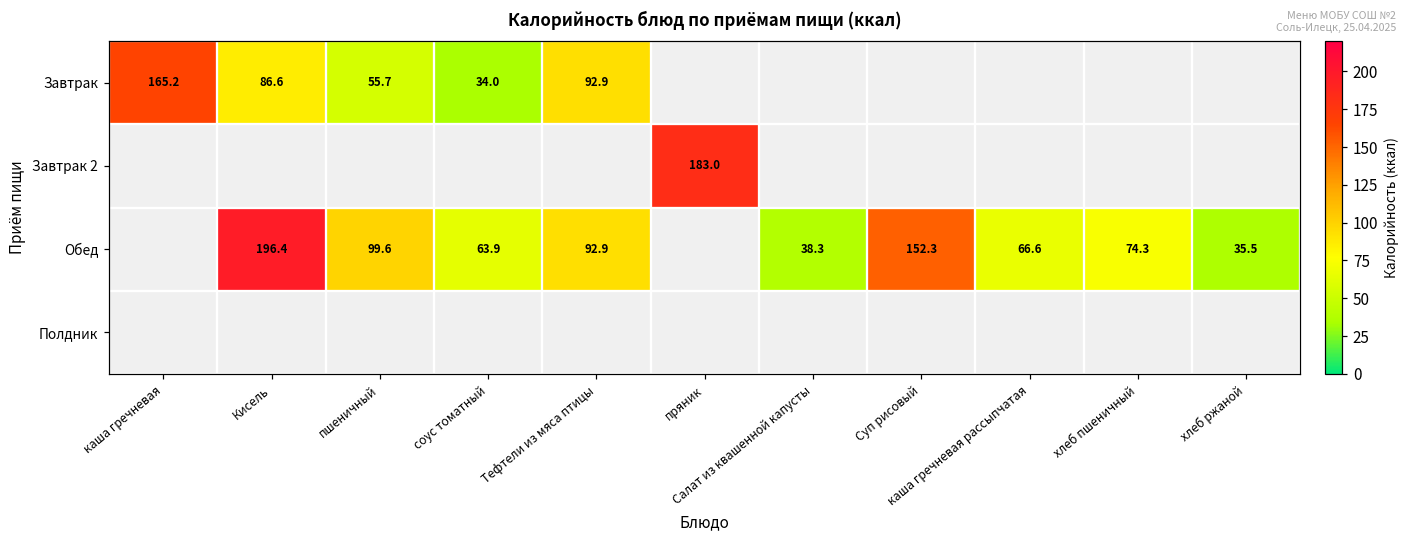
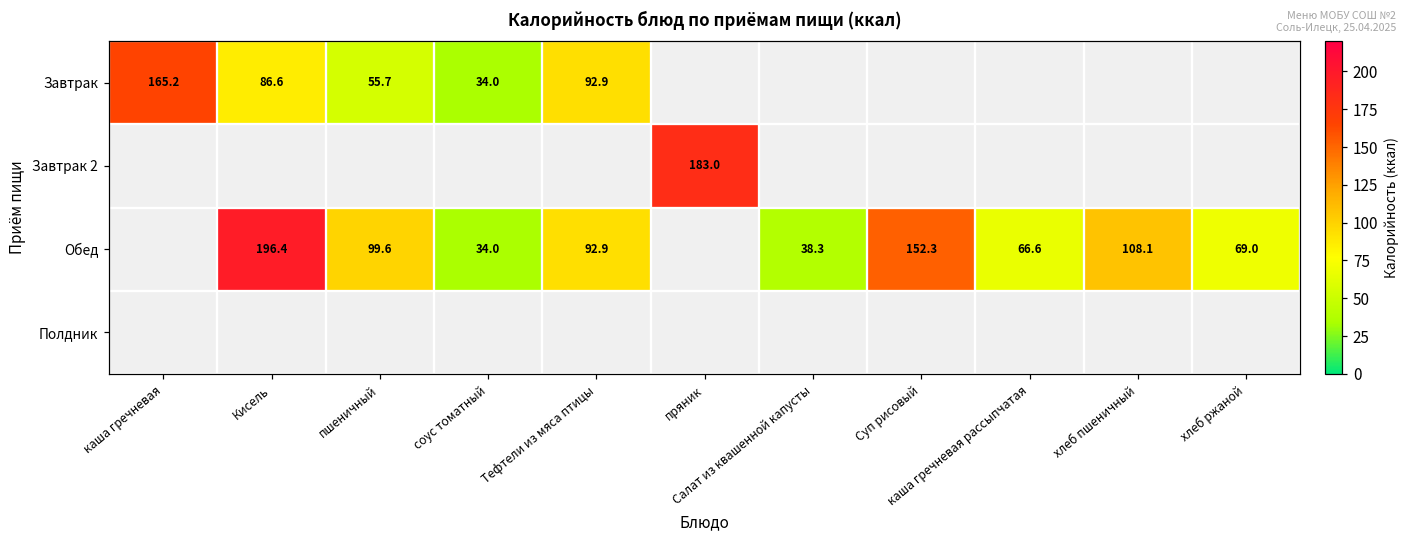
  {
    "Завтрак": {
      "каша гречневая": 165.2,
      "Кисель": 86.6,
      "пшеничный": 55.7,
      "соус томатный": 34.0,
      "Тефтели из мяса птицы": 92.9
    },
    "Завтрак 2": {
      "пряник": 183.0
    },
    "Обед": {
      "Кисель": 196.4,
      "пшеничный": 99.6,
-     "соус томатный": 63.9,
+     "соус томатный": 34.0,
      "Тефтели из мяса птицы": 92.9,
      "Салат из квашенной капусты": 38.3,
      "Суп рисовый": 152.3,
      "каша гречневая рассыпчатая": 66.6,
-     "хлеб пшеничный": 74.3,
-     "хлеб ржаной": 35.5
+     "хлеб пшеничный": 108.1,
+     "хлеб ржаной": 69.0
    }
  }
